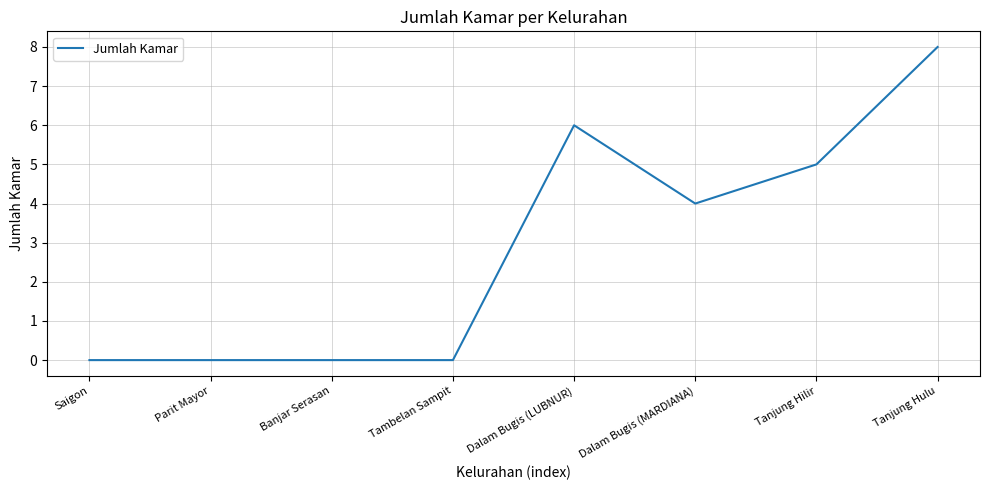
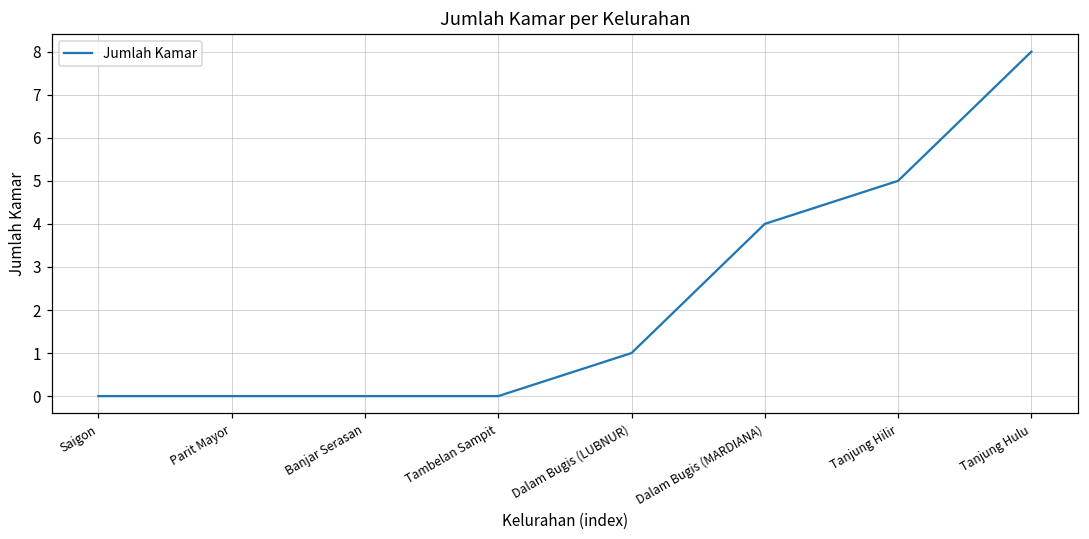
  {
    "Saigon": 0,
    "Parit Mayor": 0,
    "Banjar Serasan": 0,
    "Tambelan Sampit": 0,
-   "Dalam Bugis (LUBNUR)": 6,
+   "Dalam Bugis (LUBNUR)": 1,
    "Dalam Bugis (MARDIANA)": 4,
    "Tanjung Hilir": 5,
    "Tanjung Hulu": 8
  }
